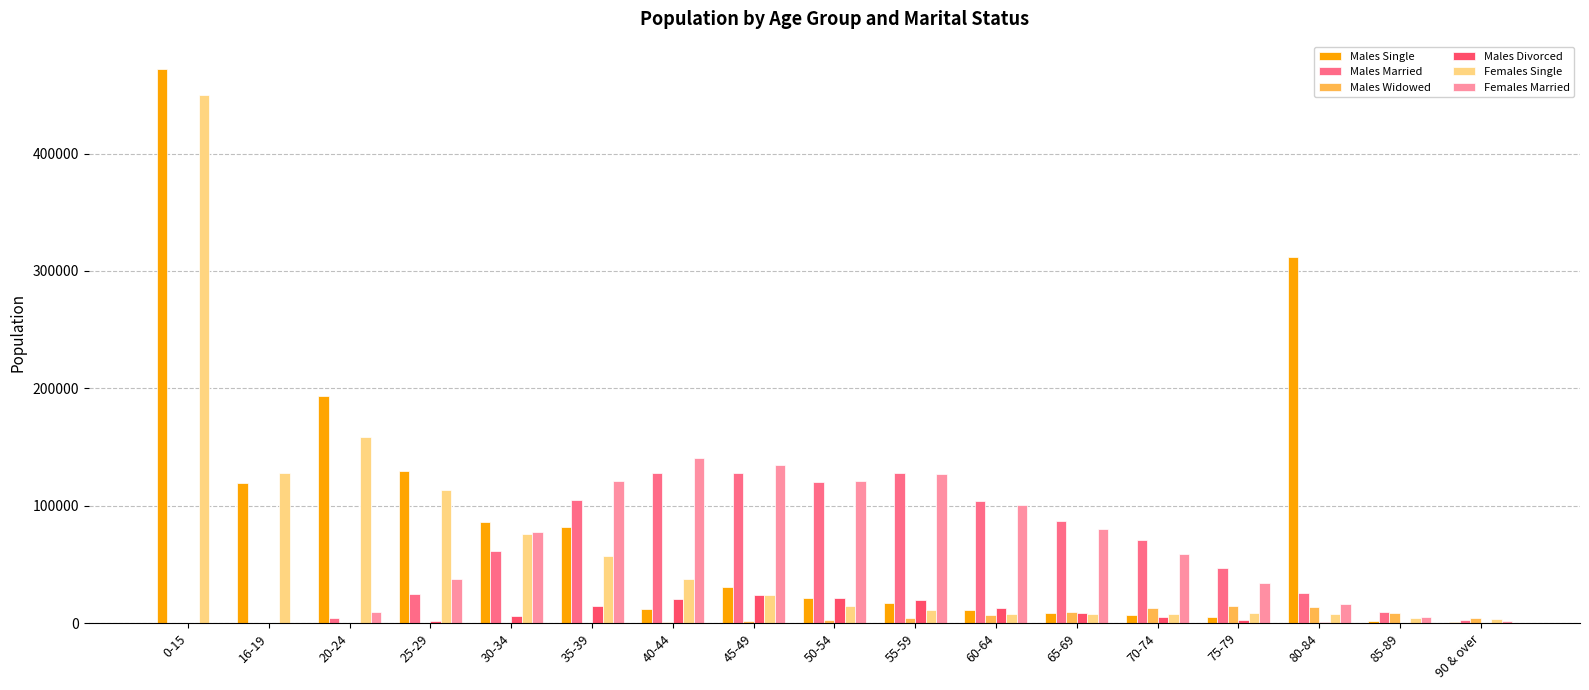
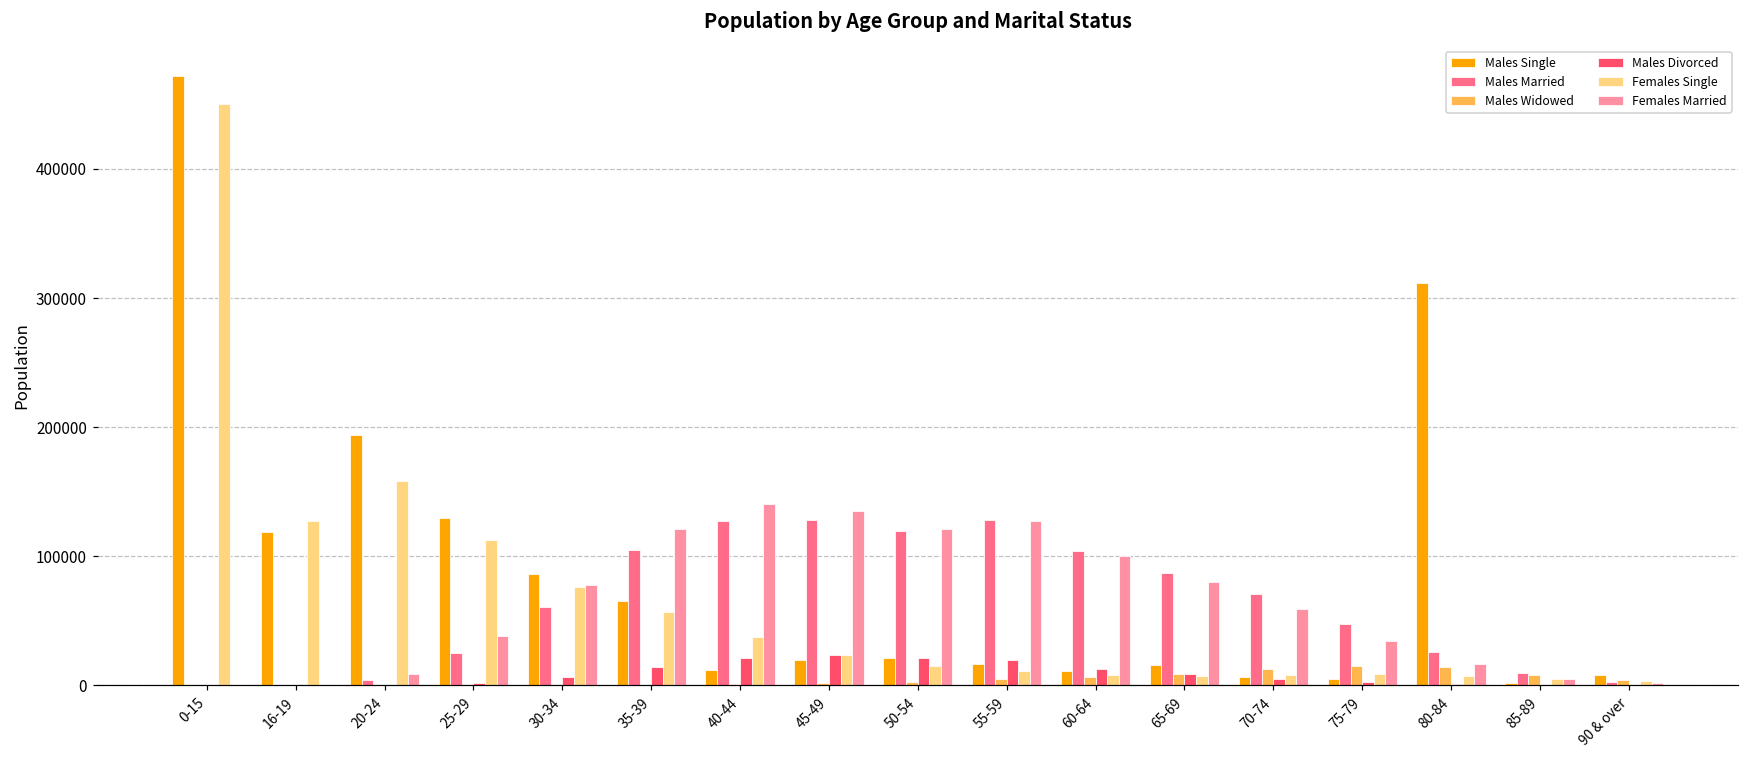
  {
    "Males Single": {
      "0-15": 472000,
      "16-19": 119000,
      "20-24": 194000,
      "25-29": 130000,
      "30-34": 86000,
-     "35-39": 82000,
+     "35-39": 65000,
      "40-44": 12000,
-     "45-49": 30000,
+     "45-49": 20000,
      "50-54": 21000,
      "55-59": 17000,
      "60-64": 11000,
-     "65-69": 9000,
+     "65-69": 16000,
      "70-74": 7000,
      "75-79": 5000,
      "80-84": 312000,
-     "90 & over": 1000
+     "90 & over": 8000
    }
  }
